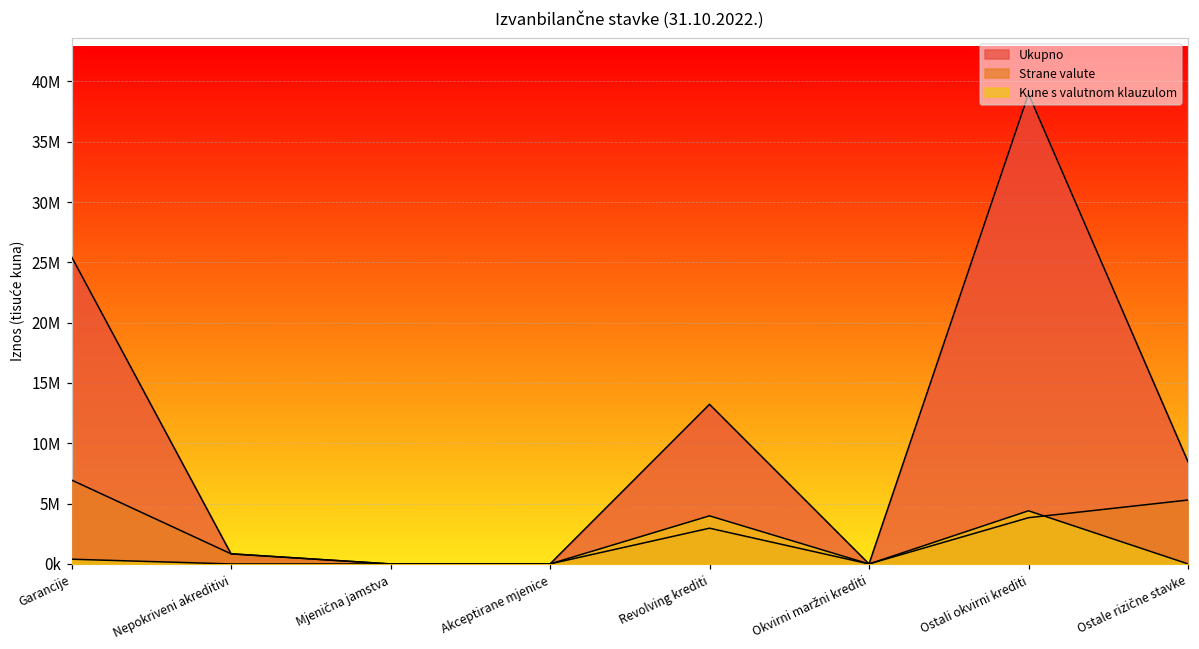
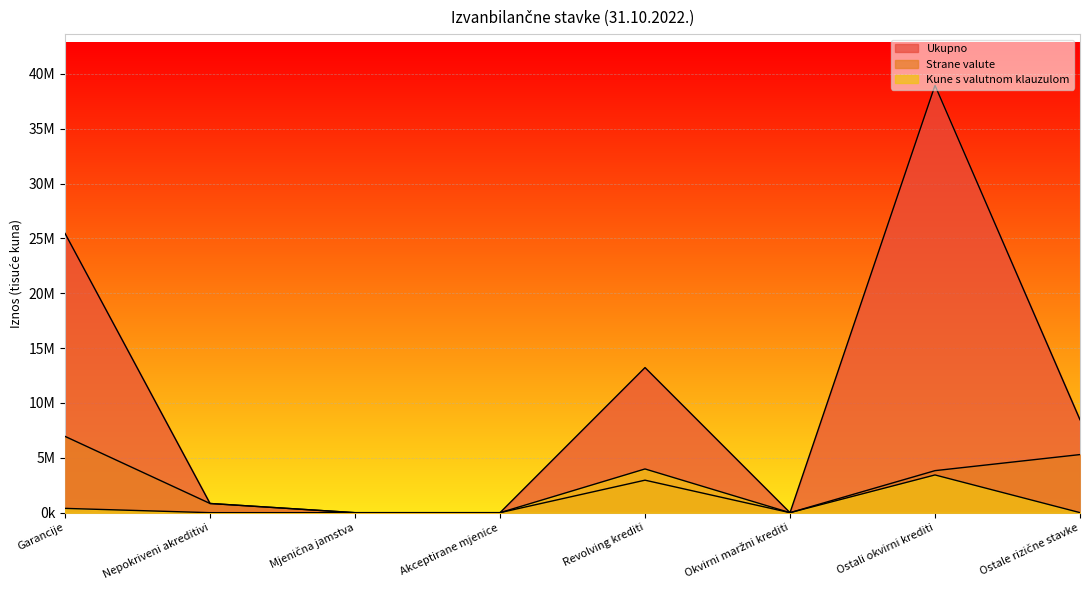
  {
    "Kune s valutnom klauzulom": {
      "Garancije": 400000,
      "Nepokriveni akreditivi": 0,
      "Revolving krediti": 4000000,
-     "Ostali okvirni krediti": 4400000,
+     "Ostali okvirni krediti": 3400000,
      "Ostale rizične stavke": 0
    }
  }
